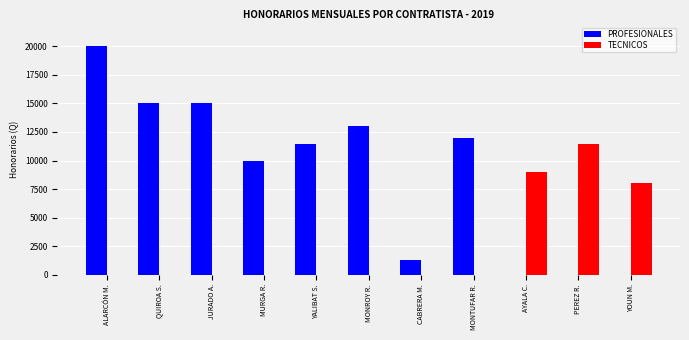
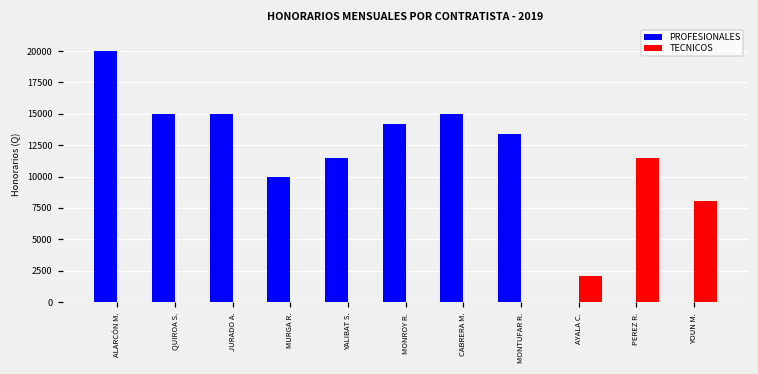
  {
    "PROFESIONALES": {
      "ALARCÓN M.": 20000,
      "QUIROA S.": 15000,
      "JURADO A.": 15000,
      "MURGA R.": 10000,
      "YALIBAT S.": 11500,
-     "MONROY R.": 13000,
-     "CABRERA M.": 1200,
-     "MONTUFAR R.": 12000,
+     "MONROY R.": 14200,
+     "CABRERA M.": 15000,
+     "MONTUFAR R.": 13400,
      "AYALA C.": 0,
      "PEREZ R.": 0,
      "YOUN M.": 0
    },
    "TECNICOS": {
      "ALARCÓN M.": 0,
      "QUIROA S.": 0,
      "JURADO A.": 0,
      "MURGA R.": 0,
      "YALIBAT S.": 0,
      "MONROY R.": 0,
      "CABRERA M.": 0,
      "MONTUFAR R.": 0,
-     "AYALA C.": 9000,
+     "AYALA C.": 2100,
      "PEREZ R.": 11500,
      "YOUN M.": 8000
    }
  }
